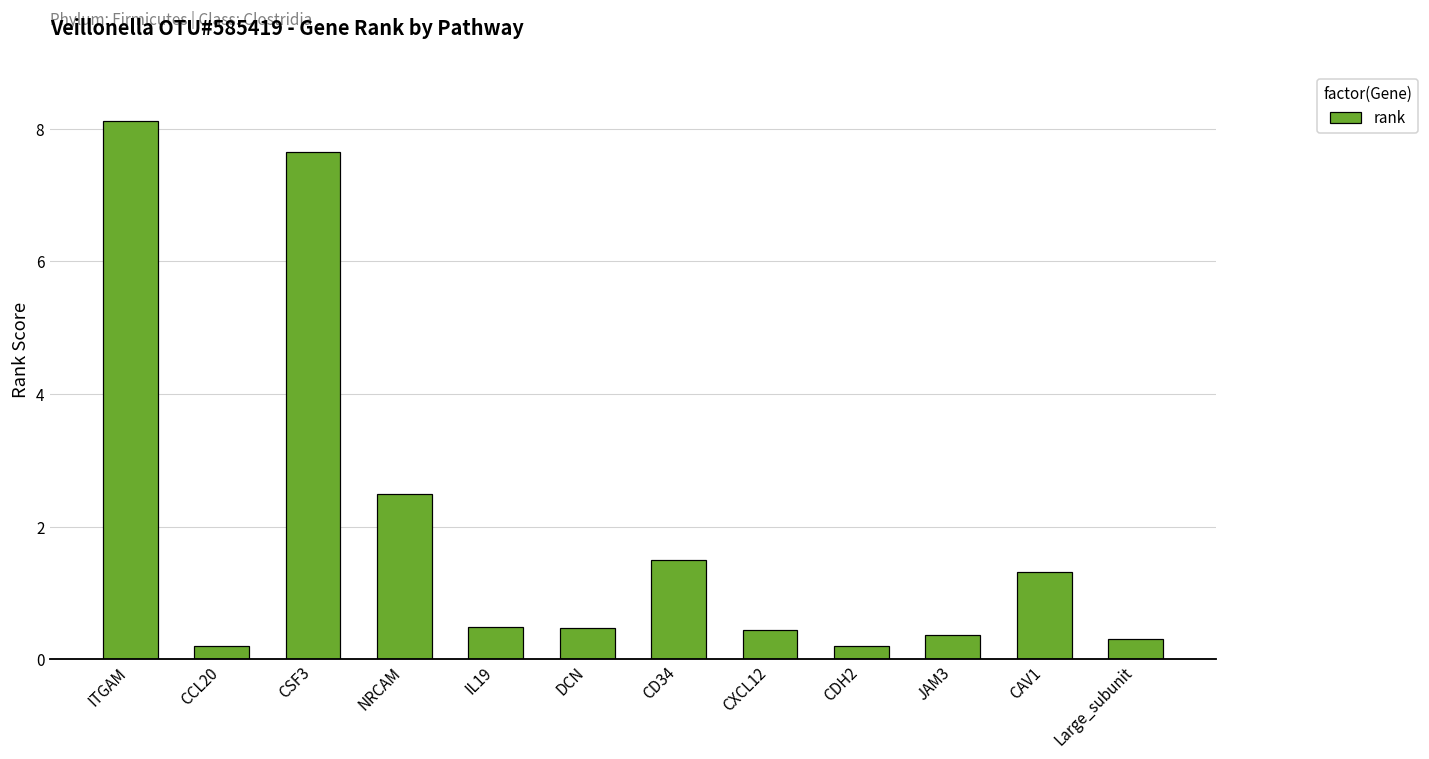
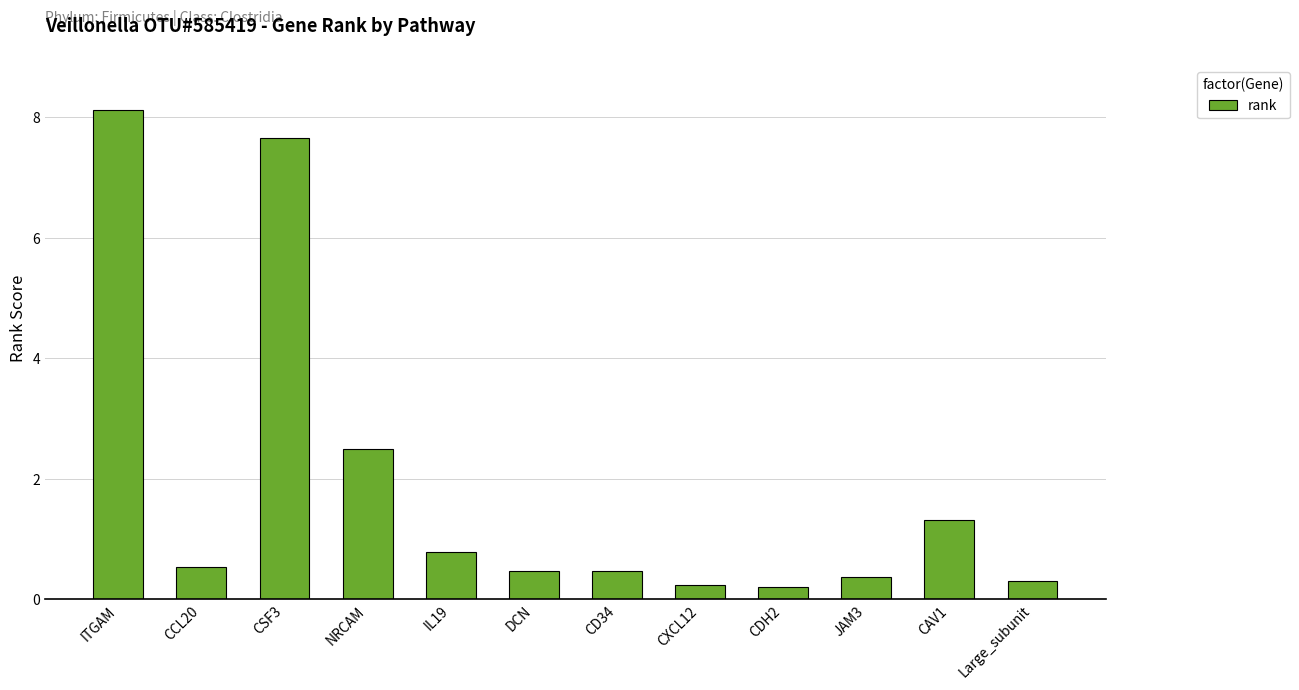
  {
    "ITGAM": 8.1,
-   "CCL20": 0.2,
+   "CCL20": 0.5,
    "CSF3": 7.6,
    "NRCAM": 2.5,
-   "IL19": 0.5,
+   "IL19": 0.8,
    "DCN": 0.5,
-   "CD34": 1.5,
-   "CXCL12": 0.4,
+   "CD34": 0.5,
+   "CXCL12": 0.2,
    "CDH2": 0.2,
    "JAM3": 0.4,
    "CAV1": 1.3,
    "Large_subunit": 0.3
  }
